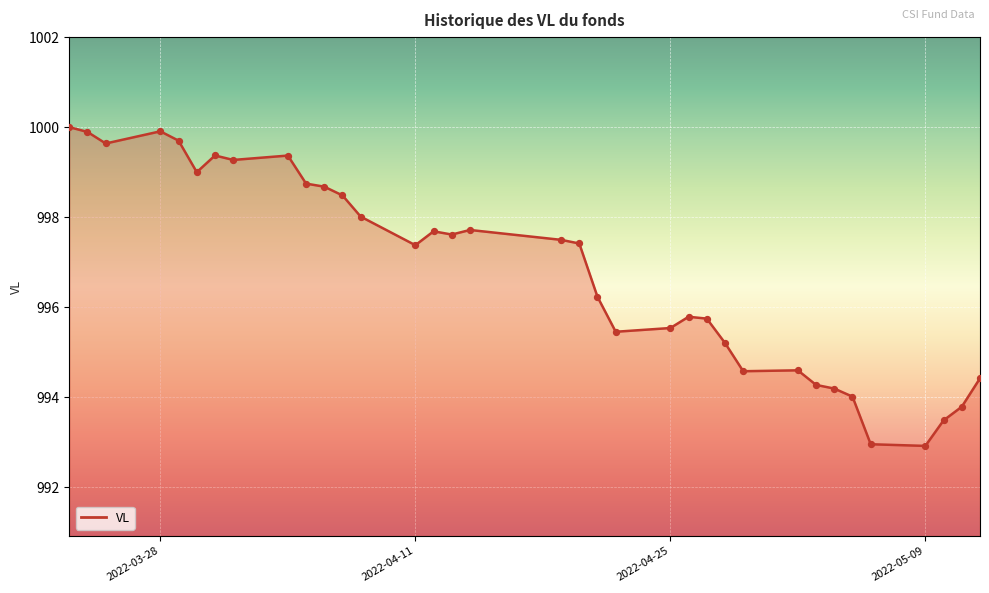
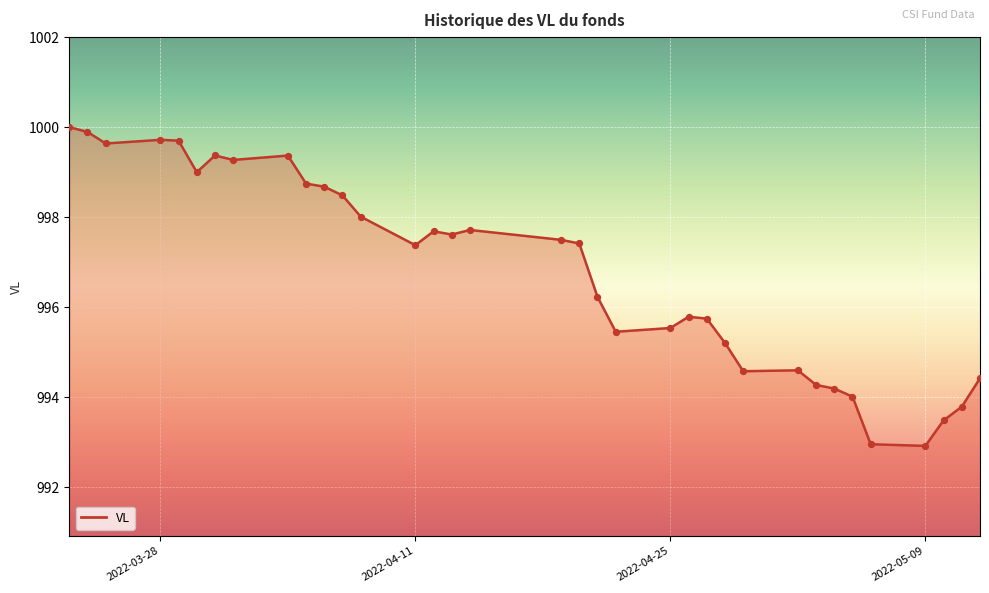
  {
-   "2022-03-28": 999.9,
+   "2022-03-28": 999.7,
    "2022-04-11": 997.4,
    "2022-04-25": 995.5,
    "2022-05-09": 992.9
  }
